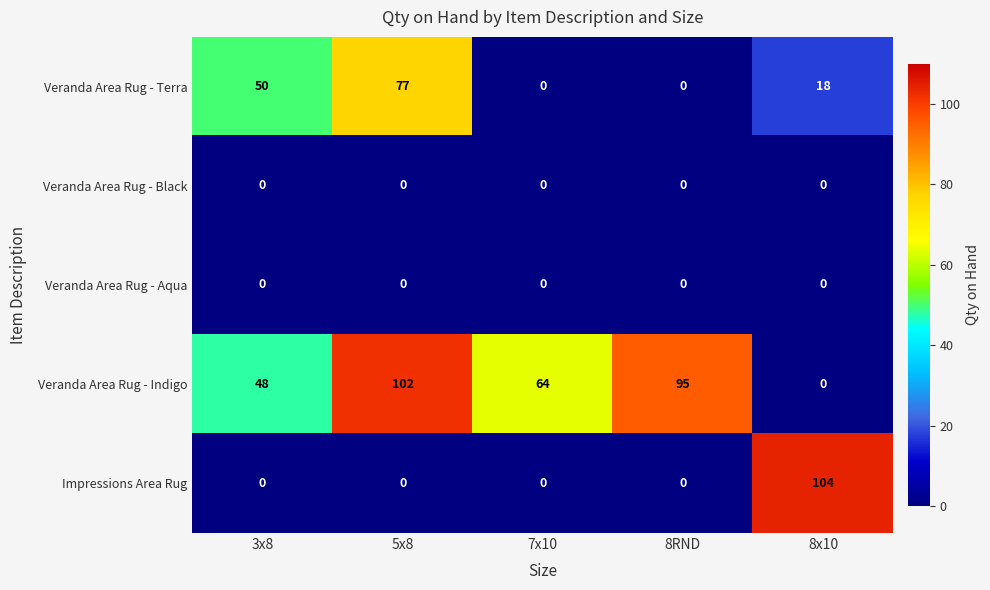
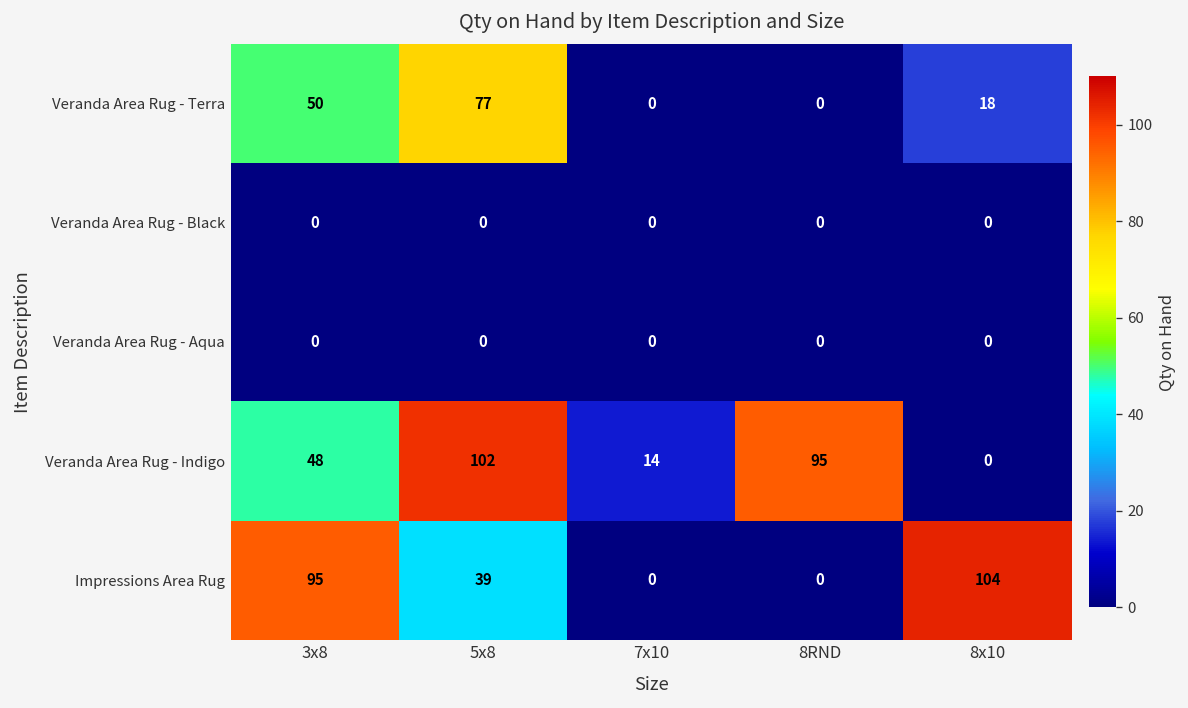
  {
    "Veranda Area Rug - Terra": {
      "3x8": 50,
      "5x8": 77,
      "7x10": 0,
      "8RND": 0,
      "8x10": 18
    },
    "Veranda Area Rug - Black": {
      "3x8": 0,
      "5x8": 0,
      "7x10": 0,
      "8RND": 0,
      "8x10": 0
    },
    "Veranda Area Rug - Aqua": {
      "3x8": 0,
      "5x8": 0,
      "7x10": 0,
      "8RND": 0,
      "8x10": 0
    },
    "Veranda Area Rug - Indigo": {
      "3x8": 48,
      "5x8": 102,
-     "7x10": 64,
+     "7x10": 14,
      "8RND": 95,
      "8x10": 0
    },
    "Impressions Area Rug": {
-     "3x8": 0,
-     "5x8": 0,
+     "3x8": 95,
+     "5x8": 39,
      "7x10": 0,
      "8RND": 0,
      "8x10": 104
    }
  }
